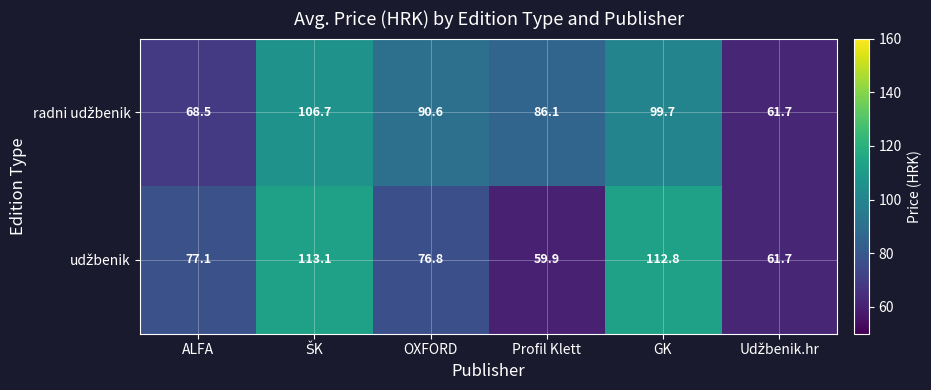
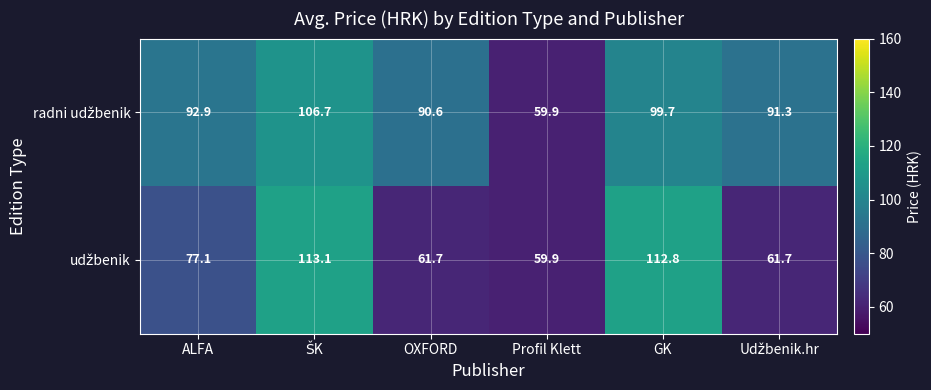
  {
    "radni udžbenik": {
-     "ALFA": 68.5,
+     "ALFA": 92.9,
      "ŠK": 106.7,
      "OXFORD": 90.6,
-     "Profil Klett": 86.1,
+     "Profil Klett": 59.9,
      "GK": 99.7,
-     "Udžbenik.hr": 61.7
+     "Udžbenik.hr": 91.3
    },
    "udžbenik": {
      "ALFA": 77.1,
      "ŠK": 113.1,
-     "OXFORD": 76.8,
+     "OXFORD": 61.7,
      "Profil Klett": 59.9,
      "GK": 112.8,
      "Udžbenik.hr": 61.7
    }
  }
